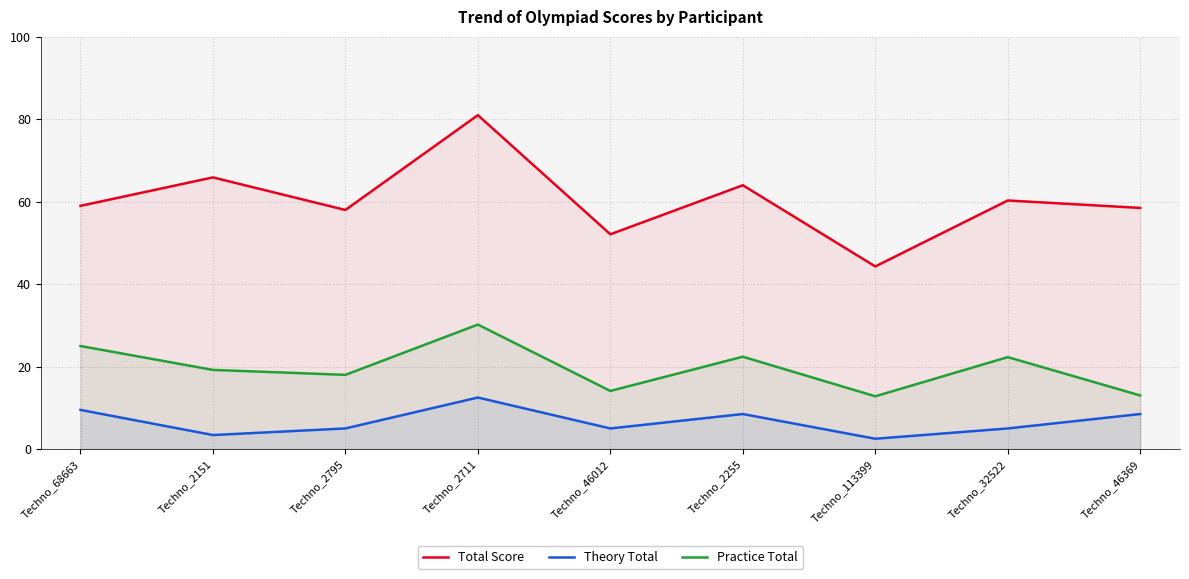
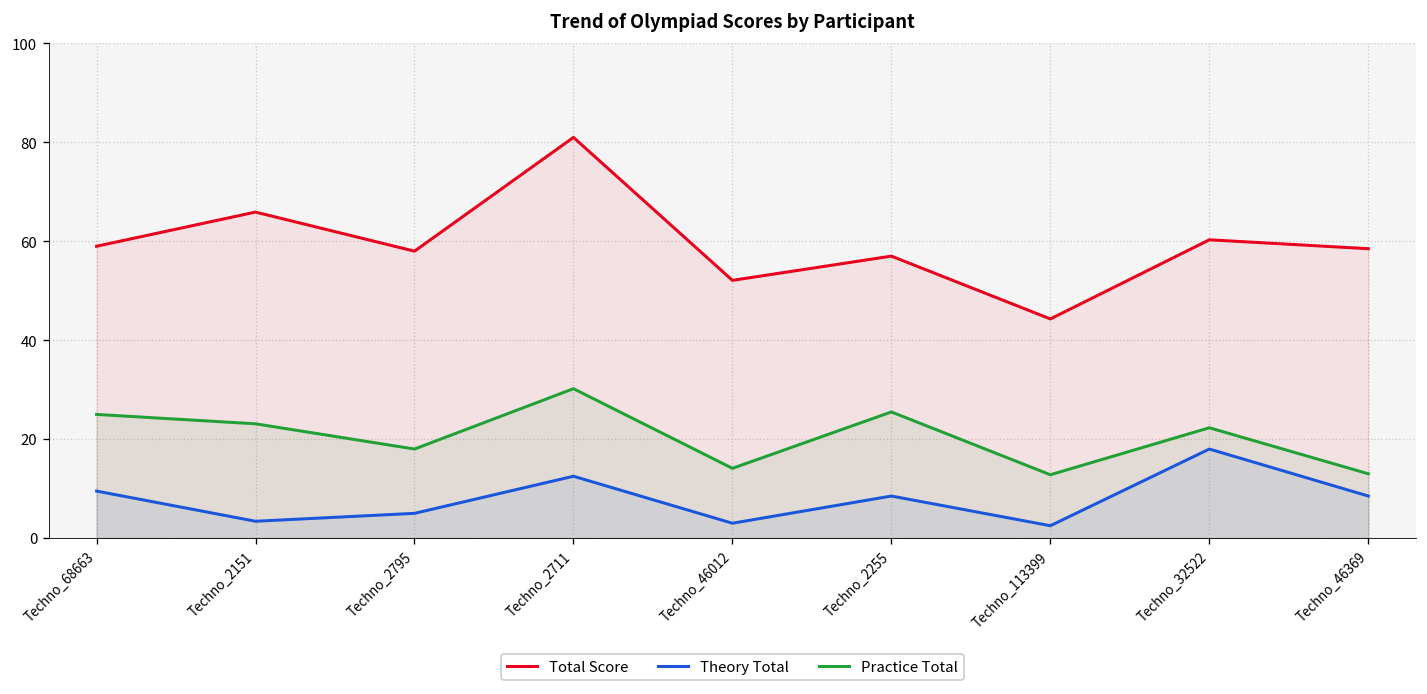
  {
    "Total Score": {
      "Techno_68663": 59,
      "Techno_2151": 66,
      "Techno_2795": 58,
      "Techno_2711": 81,
      "Techno_46012": 52,
-     "Techno_2255": 64,
+     "Techno_2255": 57,
      "Techno_113399": 44,
      "Techno_32522": 60,
      "Techno_46369": 59
    },
    "Theory Total": {
      "Techno_68663": 10,
      "Techno_2151": 3,
      "Techno_2795": 5,
      "Techno_2711": 13,
-     "Techno_46012": 5,
+     "Techno_46012": 3,
      "Techno_2255": 9,
      "Techno_113399": 3,
-     "Techno_32522": 5,
+     "Techno_32522": 18,
      "Techno_46369": 9
    },
    "Practice Total": {
      "Techno_68663": 25,
-     "Techno_2151": 19,
+     "Techno_2151": 23,
      "Techno_2795": 18,
      "Techno_2711": 30,
      "Techno_46012": 14,
-     "Techno_2255": 22,
+     "Techno_2255": 26,
      "Techno_113399": 13,
      "Techno_32522": 22,
      "Techno_46369": 13
    }
  }
